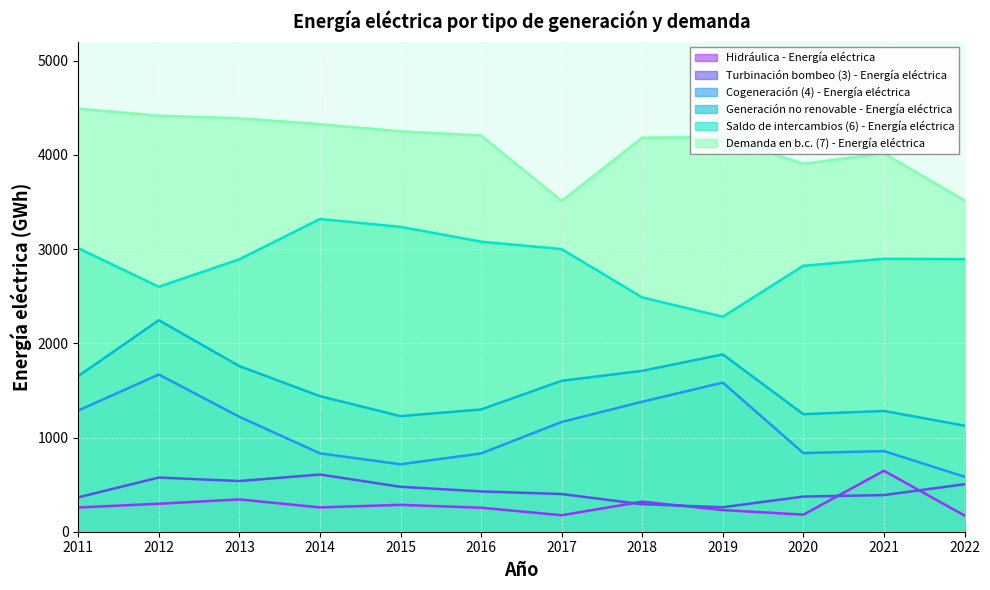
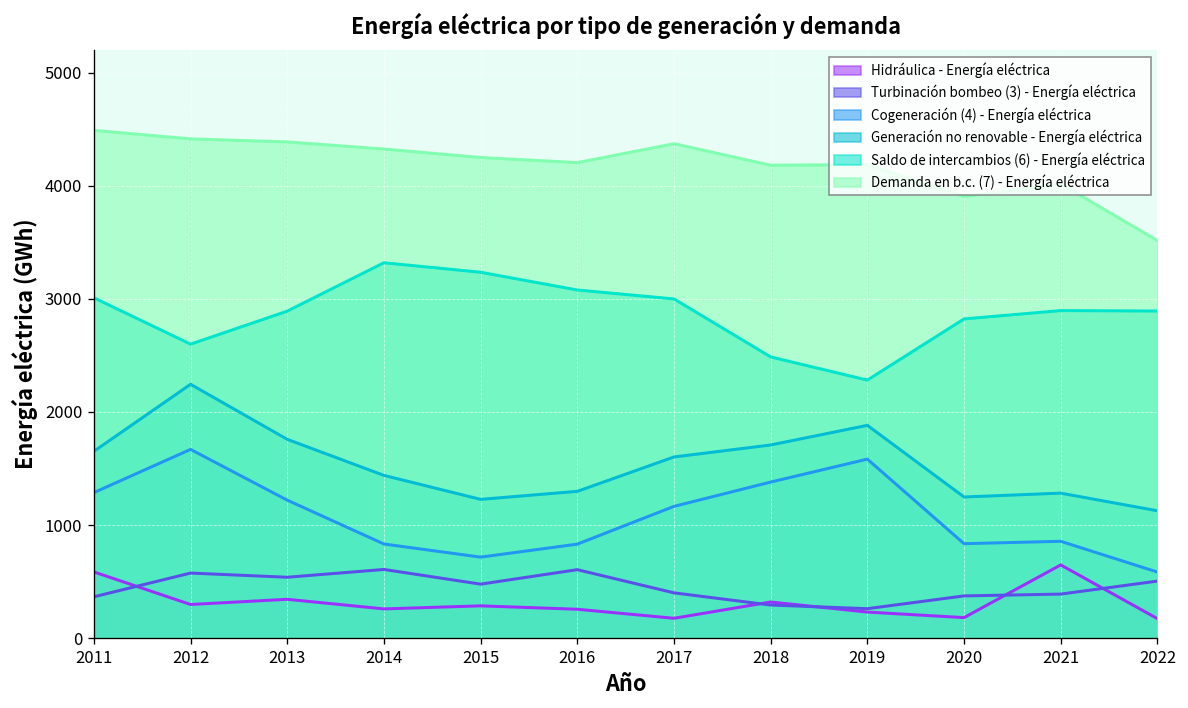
  {
    "Hidráulica - Energía eléctrica": {
-     "2011": 300,
+     "2011": 600,
      "2012": 300,
      "2013": 300,
      "2014": 300,
      "2015": 300,
      "2016": 300,
      "2017": 200,
      "2019": 200,
      "2020": 200,
      "2021": 600,
      "2022": 200
    },
    "Turbinación bombeo (3) - Energía eléctrica": {
      "2011": 400,
      "2012": 600,
      "2013": 500,
      "2014": 600,
      "2015": 500,
-     "2016": 400,
+     "2016": 600,
      "2017": 400,
      "2019": 300,
      "2020": 400,
      "2021": 400,
      "2022": 500
    },
    "Demanda en b.c. (7) - Energía eléctrica": {
      "2011": 4500,
      "2012": 4400,
      "2013": 4400,
      "2014": 4300,
      "2015": 4300,
      "2016": 4200,
-     "2017": 3500,
+     "2017": 4400,
      "2018": 4200,
      "2020": 3900,
      "2022": 3500
    }
  }
